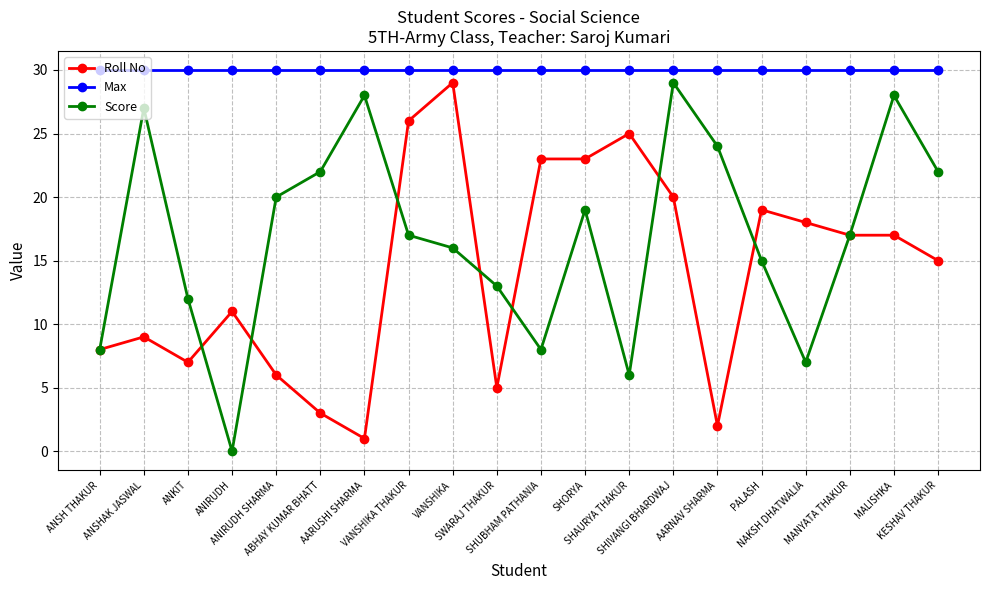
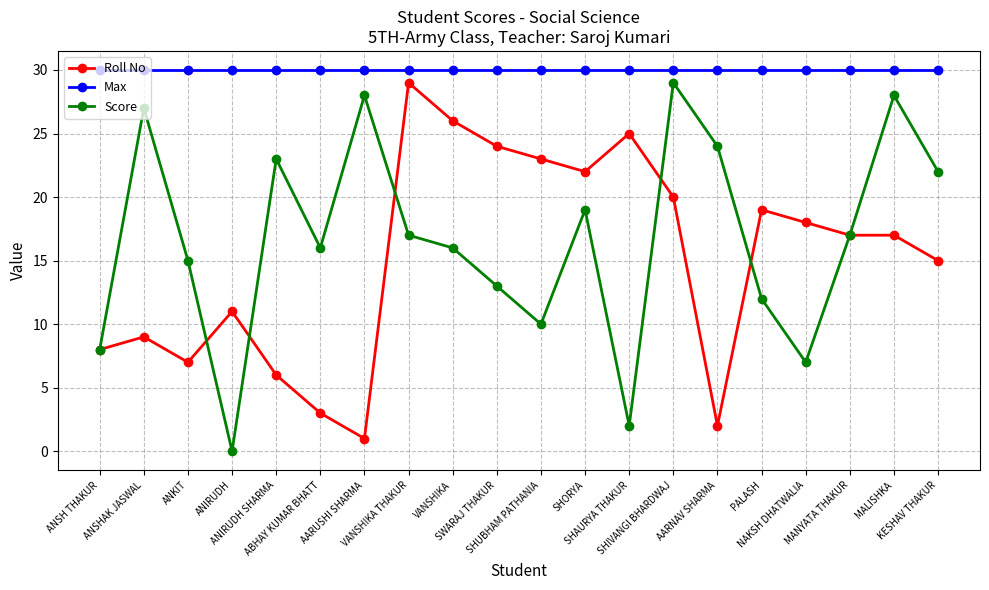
  {
    "Roll No": {
      "ANSHAK JASWAL": 9,
      "ANKIT": 7,
      "ANIRUDH": 11,
      "ANIRUDH SHARMA": 6,
      "ABHAY KUMAR BHATT": 3,
      "AARUSHI SHARMA": 1,
-     "VANSHIKA THAKUR": 26,
-     "VANSHIKA": 29,
-     "SWARAJ THAKUR": 5,
+     "VANSHIKA THAKUR": 29,
+     "VANSHIKA": 26,
+     "SWARAJ THAKUR": 24,
      "SHUBHAM PATHANIA": 23,
-     "SHORYA": 23,
+     "SHORYA": 22,
      "SHAURYA THAKUR": 25,
      "SHIVANGI BHARDWAJ": 20,
      "AARNAV SHARMA": 2,
      "PALASH": 19,
      "NAKSH DHATWALIA": 18,
      "MALISHKA": 17,
      "KESHAV THAKUR": 15
    },
    "Max": {
      "ANKIT": 30,
      "ANIRUDH": 30,
      "ANIRUDH SHARMA": 30,
      "ABHAY KUMAR BHATT": 30,
      "AARUSHI SHARMA": 30,
      "VANSHIKA THAKUR": 30,
      "VANSHIKA": 30,
      "SWARAJ THAKUR": 30,
      "SHUBHAM PATHANIA": 30,
      "SHORYA": 30,
      "SHAURYA THAKUR": 30,
      "SHIVANGI BHARDWAJ": 30,
      "AARNAV SHARMA": 30,
      "PALASH": 30,
      "NAKSH DHATWALIA": 30,
      "MANYATA THAKUR": 30,
      "MALISHKA": 30,
      "KESHAV THAKUR": 30
    },
    "Score": {
-     "ANKIT": 12,
+     "ANKIT": 15,
      "ANIRUDH": 0,
-     "ANIRUDH SHARMA": 20,
-     "ABHAY KUMAR BHATT": 22,
+     "ANIRUDH SHARMA": 23,
+     "ABHAY KUMAR BHATT": 16,
      "AARUSHI SHARMA": 28,
      "VANSHIKA THAKUR": 17,
      "VANSHIKA": 16,
      "SWARAJ THAKUR": 13,
-     "SHUBHAM PATHANIA": 8,
+     "SHUBHAM PATHANIA": 10,
      "SHORYA": 19,
-     "SHAURYA THAKUR": 6,
+     "SHAURYA THAKUR": 2,
      "SHIVANGI BHARDWAJ": 29,
      "AARNAV SHARMA": 24,
-     "PALASH": 15,
+     "PALASH": 12,
      "NAKSH DHATWALIA": 7,
      "MALISHKA": 28,
      "KESHAV THAKUR": 22
    }
  }
